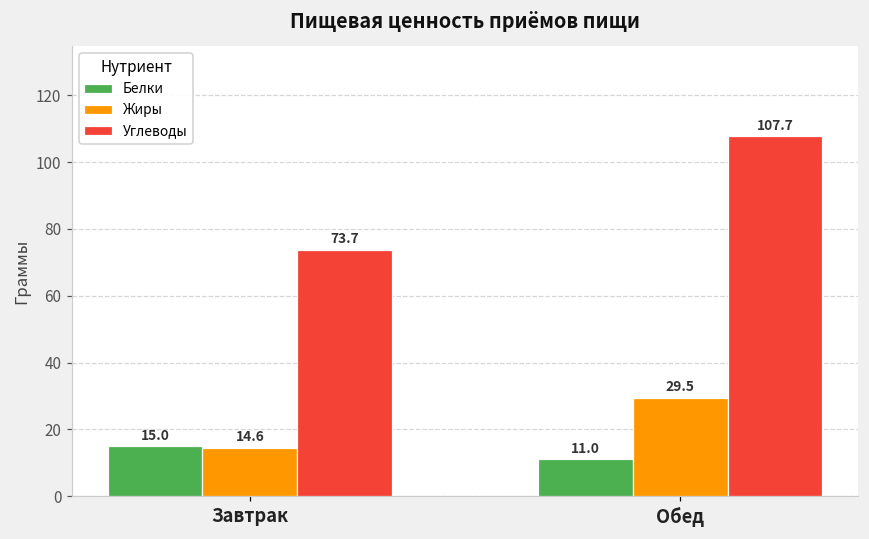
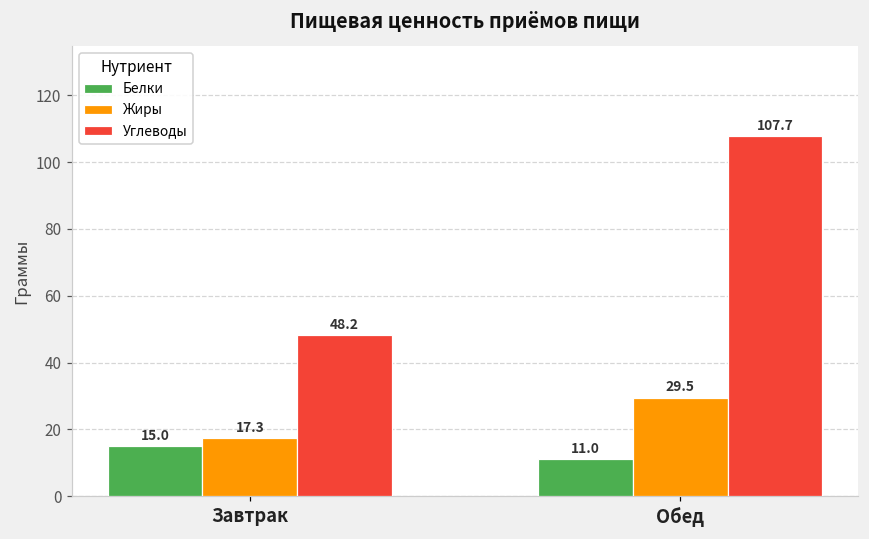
  {
    "Белки": {
      "Завтрак": 15.0,
      "Обед": 11.0
    },
    "Жиры": {
-     "Завтрак": 14.6,
+     "Завтрак": 17.3,
      "Обед": 29.5
    },
    "Углеводы": {
-     "Завтрак": 73.7,
+     "Завтрак": 48.2,
      "Обед": 107.7
    }
  }
